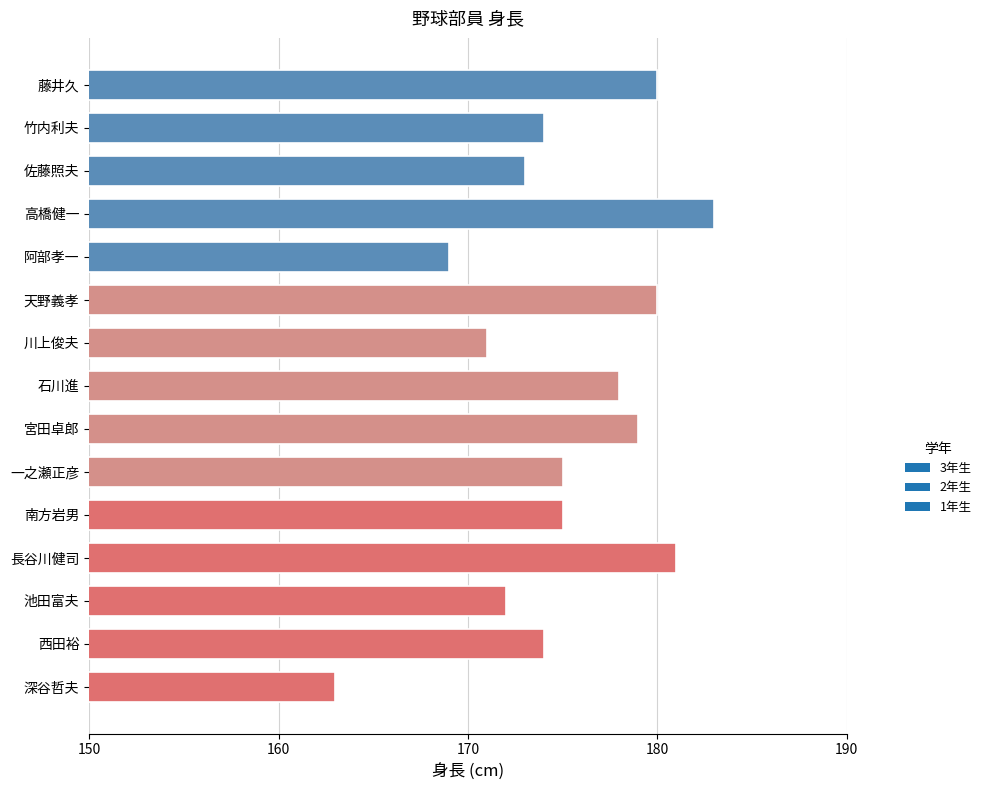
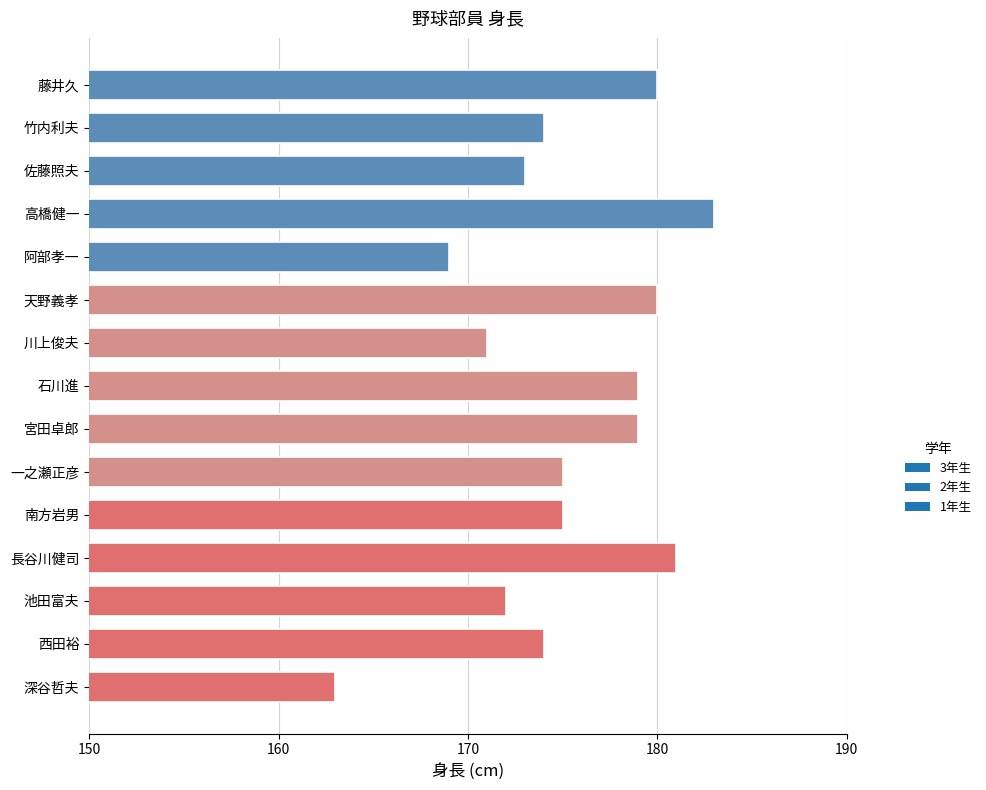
  {
    "藤井久": 180,
    "竹内利夫": 174,
    "佐藤照夫": 173,
    "高橋健一": 183,
    "阿部孝一": 169,
    "天野義孝": 180,
    "川上俊夫": 171,
-   "石川進": 178,
+   "石川進": 179,
    "宮田卓郎": 179,
    "一之瀬正彦": 175,
    "南方岩男": 175,
    "長谷川健司": 181,
    "池田富夫": 172,
    "西田裕": 174,
    "深谷哲夫": 163
  }
